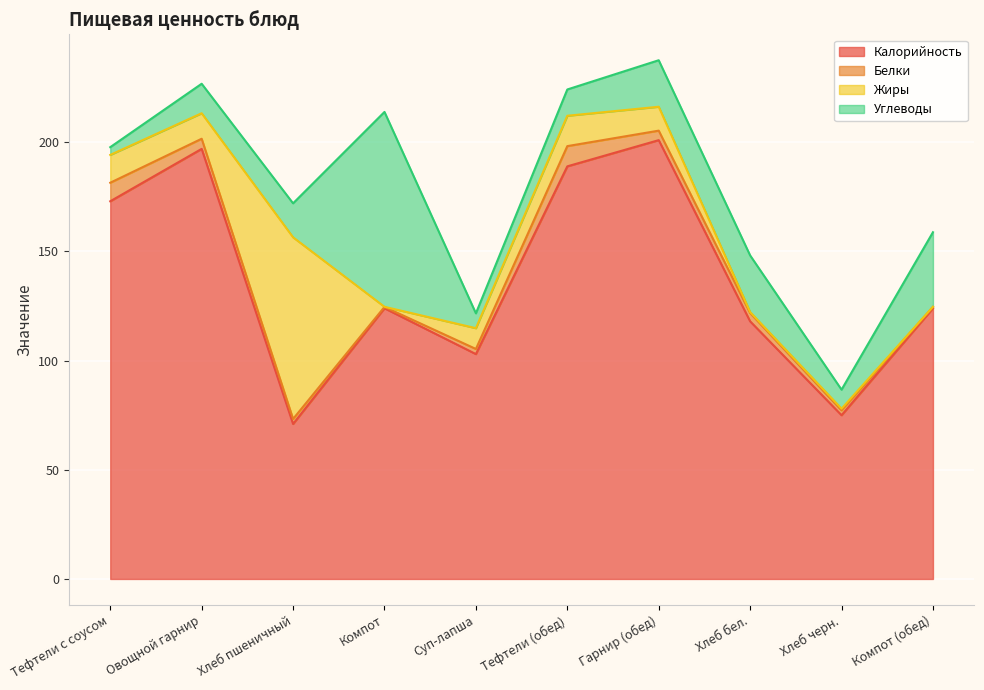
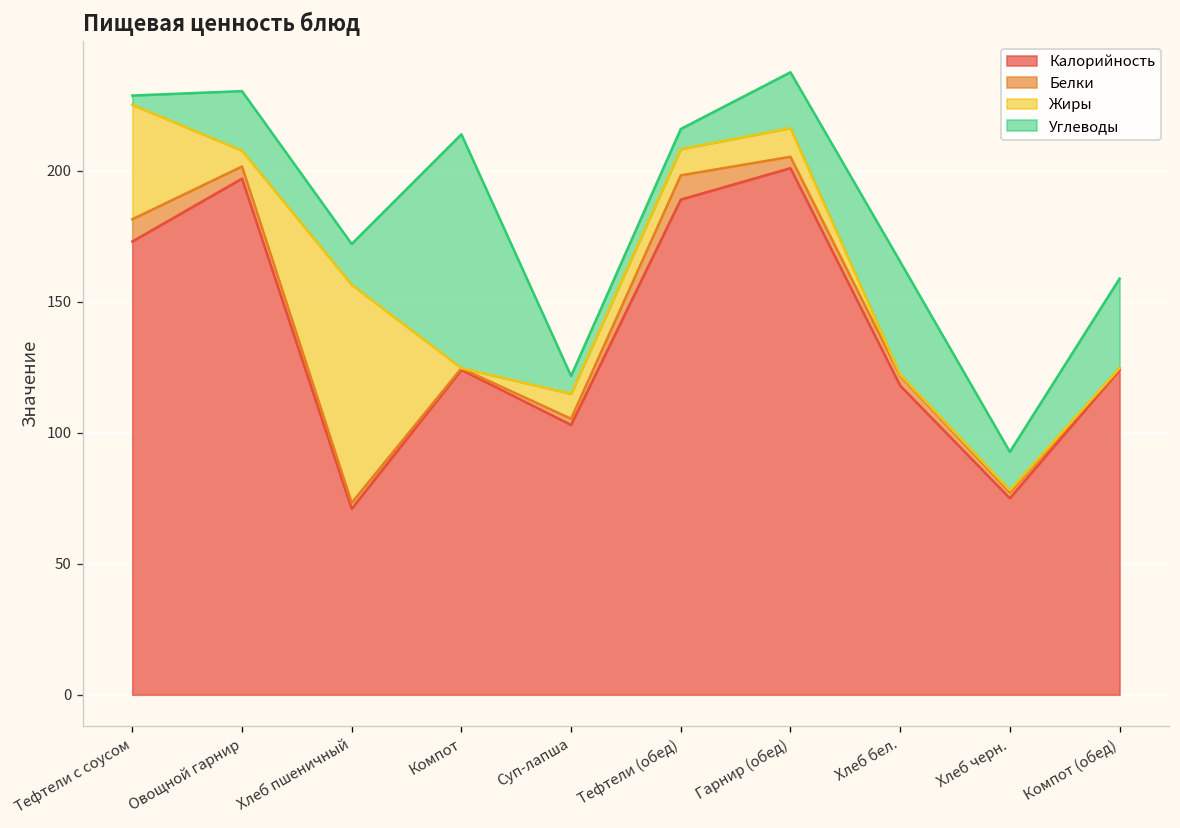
  {
    "Жиры": {
-     "Тефтели с соусом": 13,
-     "Овощной гарнир": 12,
+     "Тефтели с соусом": 44,
+     "Овощной гарнир": 6,
      "Хлеб пшеничный": 83,
      "Суп-лапша": 10,
-     "Тефтели (обед)": 14,
+     "Тефтели (обед)": 10,
      "Гарнир (обед)": 11
    },
    "Углеводы": {
      "Тефтели с соусом": 4,
-     "Овощной гарнир": 14,
+     "Овощной гарнир": 23,
      "Хлеб пшеничный": 16,
      "Компот": 89,
      "Суп-лапша": 7,
-     "Тефтели (обед)": 12,
+     "Тефтели (обед)": 8,
      "Гарнир (обед)": 21,
-     "Хлеб бел.": 26,
-     "Хлеб черн.": 9,
+     "Хлеб бел.": 43,
+     "Хлеб черн.": 15,
      "Компот (обед)": 34
    }
  }
